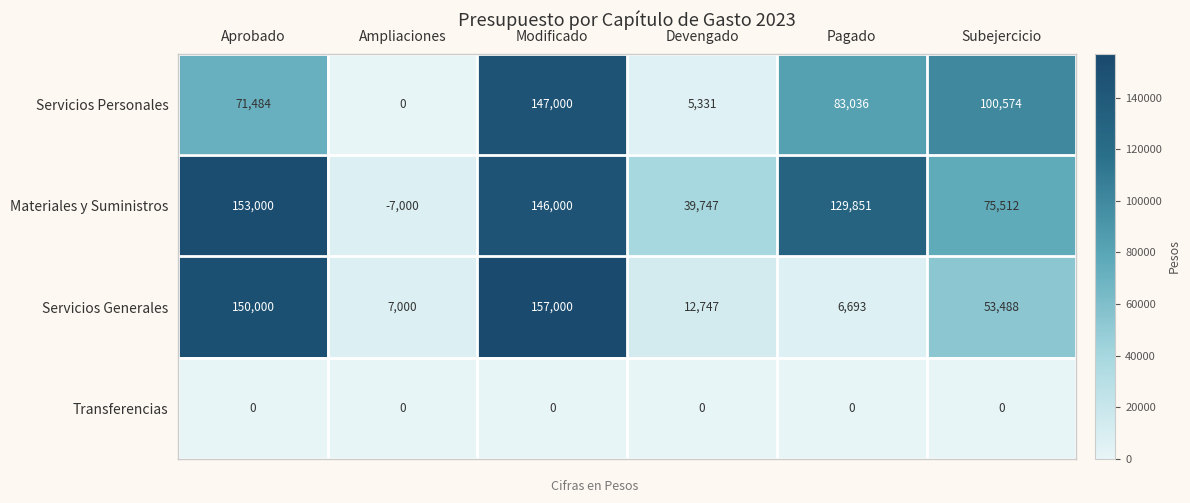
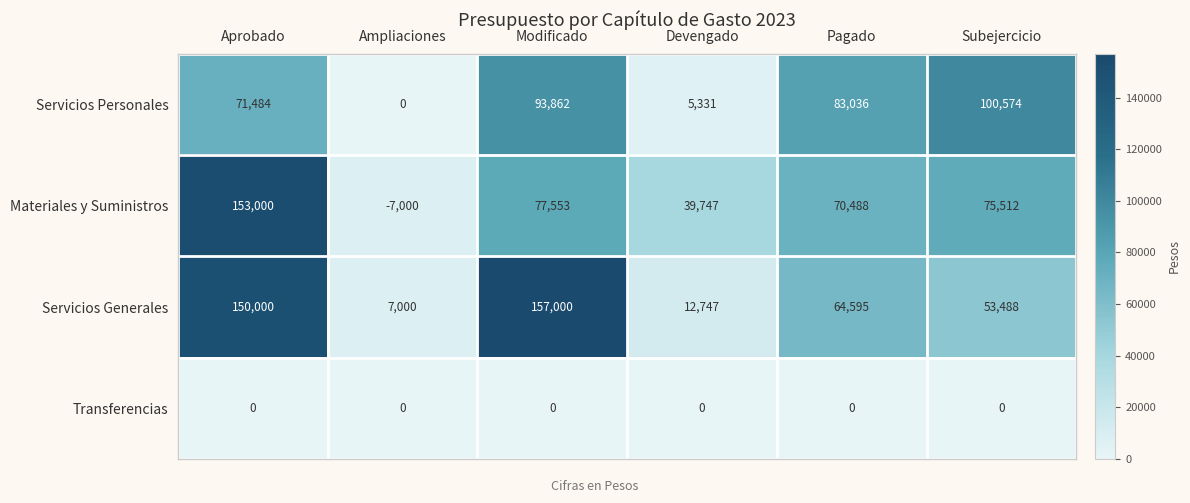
  {
    "Servicios Personales": {
      "Aprobado": "71,484",
      "Ampliaciones": "0",
-     "Modificado": "147,000",
+     "Modificado": "93,862",
      "Devengado": "5,331",
      "Pagado": "83,036",
      "Subejercicio": "100,574"
    },
    "Materiales y Suministros": {
      "Aprobado": "153,000",
      "Ampliaciones": "-7,000",
-     "Modificado": "146,000",
+     "Modificado": "77,553",
      "Devengado": "39,747",
-     "Pagado": "129,851",
+     "Pagado": "70,488",
      "Subejercicio": "75,512"
    },
    "Servicios Generales": {
      "Aprobado": "150,000",
      "Ampliaciones": "7,000",
      "Modificado": "157,000",
      "Devengado": "12,747",
-     "Pagado": "6,693",
+     "Pagado": "64,595",
      "Subejercicio": "53,488"
    },
    "Transferencias": {
      "Aprobado": "0",
      "Ampliaciones": "0",
      "Modificado": "0",
      "Devengado": "0",
      "Pagado": "0",
      "Subejercicio": "0"
    }
  }
